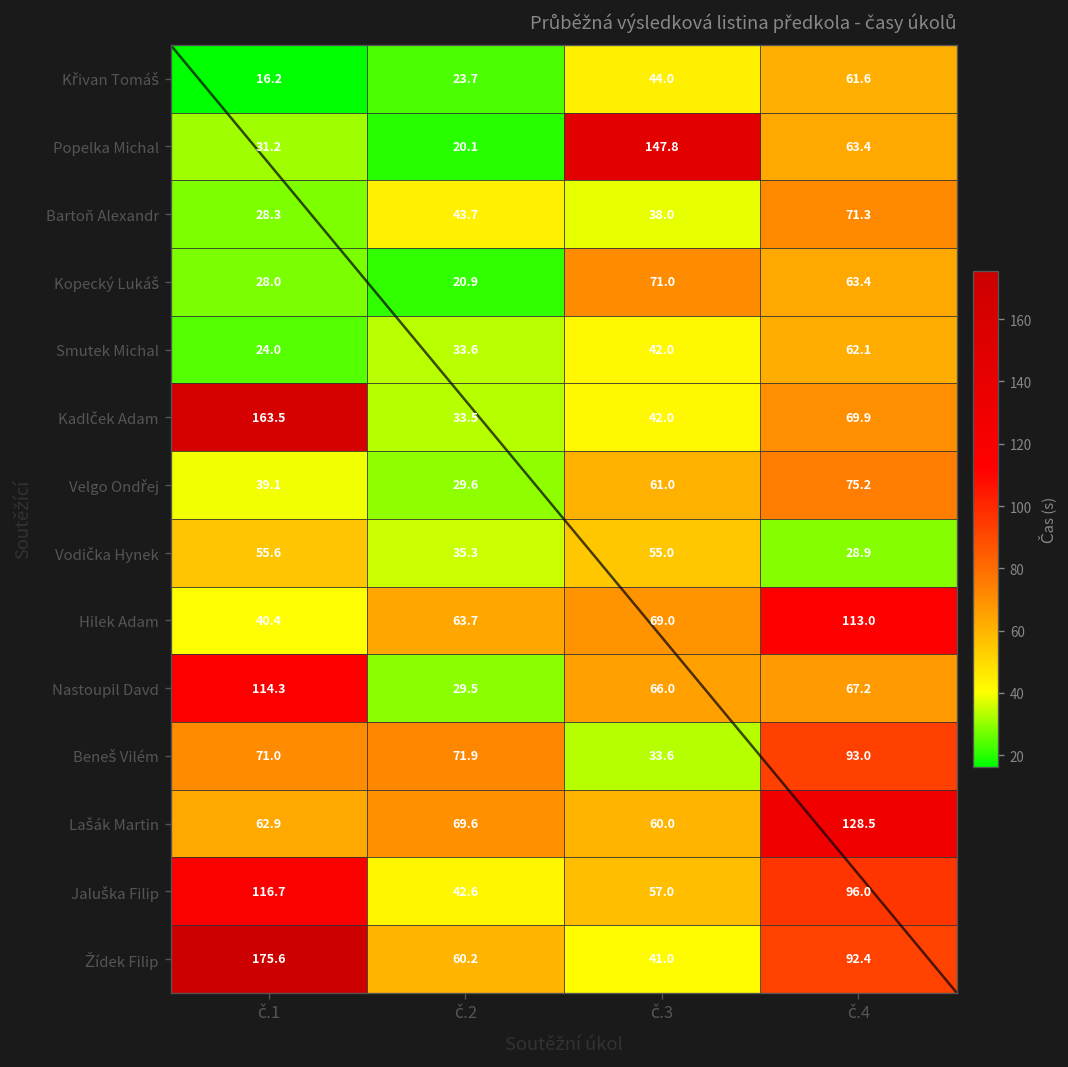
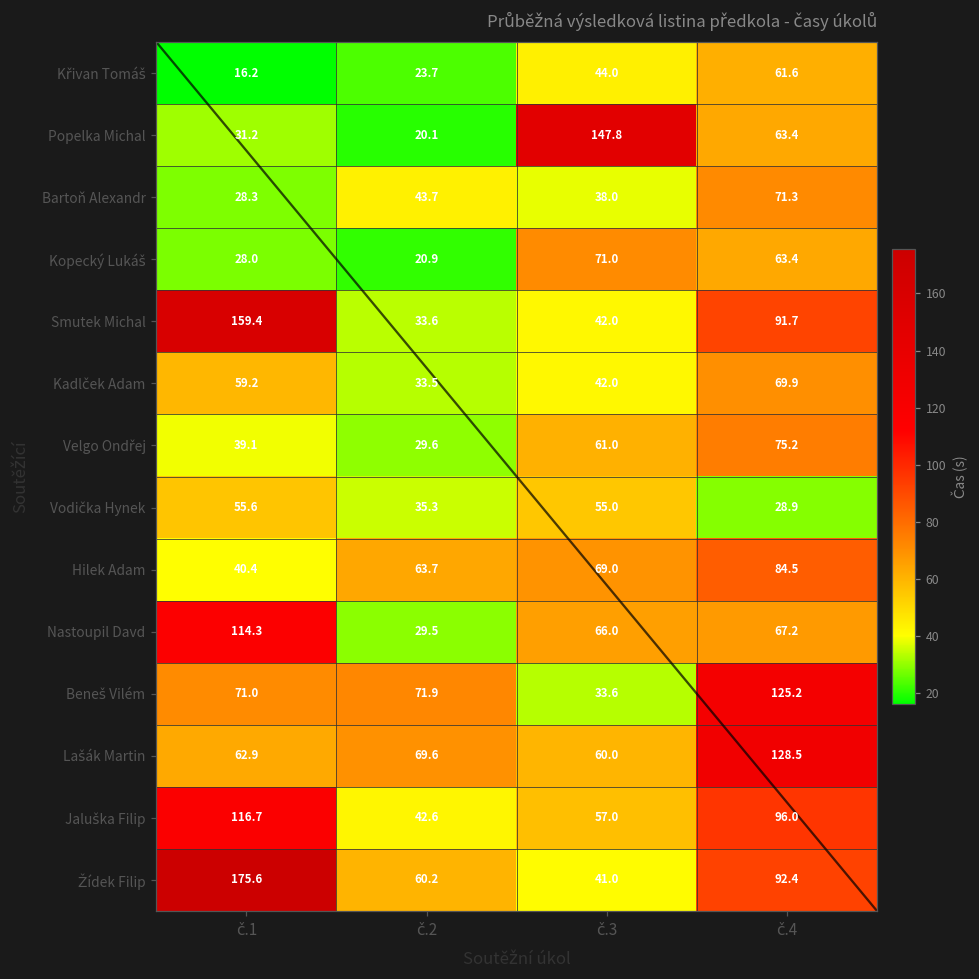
  {
    "Křivan Tomáš": {
      "č.1": 16.2,
      "č.2": 23.7,
      "č.3": 44.0,
      "č.4": 61.6
    },
    "Popelka Michal": {
      "č.1": 31.2,
      "č.2": 20.1,
      "č.3": 147.8,
      "č.4": 63.4
    },
    "Bartoň Alexandr": {
      "č.1": 28.3,
      "č.2": 43.7,
      "č.3": 38.0,
      "č.4": 71.3
    },
    "Kopecký Lukáš": {
      "č.1": 28.0,
      "č.2": 20.9,
      "č.3": 71.0,
      "č.4": 63.4
    },
    "Smutek Michal": {
-     "č.1": 24.0,
+     "č.1": 159.4,
      "č.2": 33.6,
      "č.3": 42.0,
-     "č.4": 62.1
+     "č.4": 91.7
    },
    "Kadlček Adam": {
-     "č.1": 163.5,
+     "č.1": 59.2,
      "č.2": 33.5,
      "č.3": 42.0,
      "č.4": 69.9
    },
    "Velgo Ondřej": {
      "č.1": 39.1,
      "č.2": 29.6,
      "č.3": 61.0,
      "č.4": 75.2
    },
    "Vodička Hynek": {
      "č.1": 55.6,
      "č.2": 35.3,
      "č.3": 55.0,
      "č.4": 28.9
    },
    "Hilek Adam": {
      "č.1": 40.4,
      "č.2": 63.7,
      "č.3": 69.0,
-     "č.4": 113.0
+     "č.4": 84.5
    },
    "Nastoupil Davd": {
      "č.1": 114.3,
      "č.2": 29.5,
      "č.3": 66.0,
      "č.4": 67.2
    },
    "Beneš Vilém": {
      "č.1": 71.0,
      "č.2": 71.9,
      "č.3": 33.6,
-     "č.4": 93.0
+     "č.4": 125.2
    },
    "Lašák Martin": {
      "č.1": 62.9,
      "č.2": 69.6,
      "č.3": 60.0,
      "č.4": 128.5
    },
    "Jaluška Filip": {
      "č.1": 116.7,
      "č.2": 42.6,
      "č.3": 57.0,
      "č.4": 96.0
    },
    "Žídek Filip": {
      "č.1": 175.6,
      "č.2": 60.2,
      "č.3": 41.0,
      "č.4": 92.4
    }
  }
